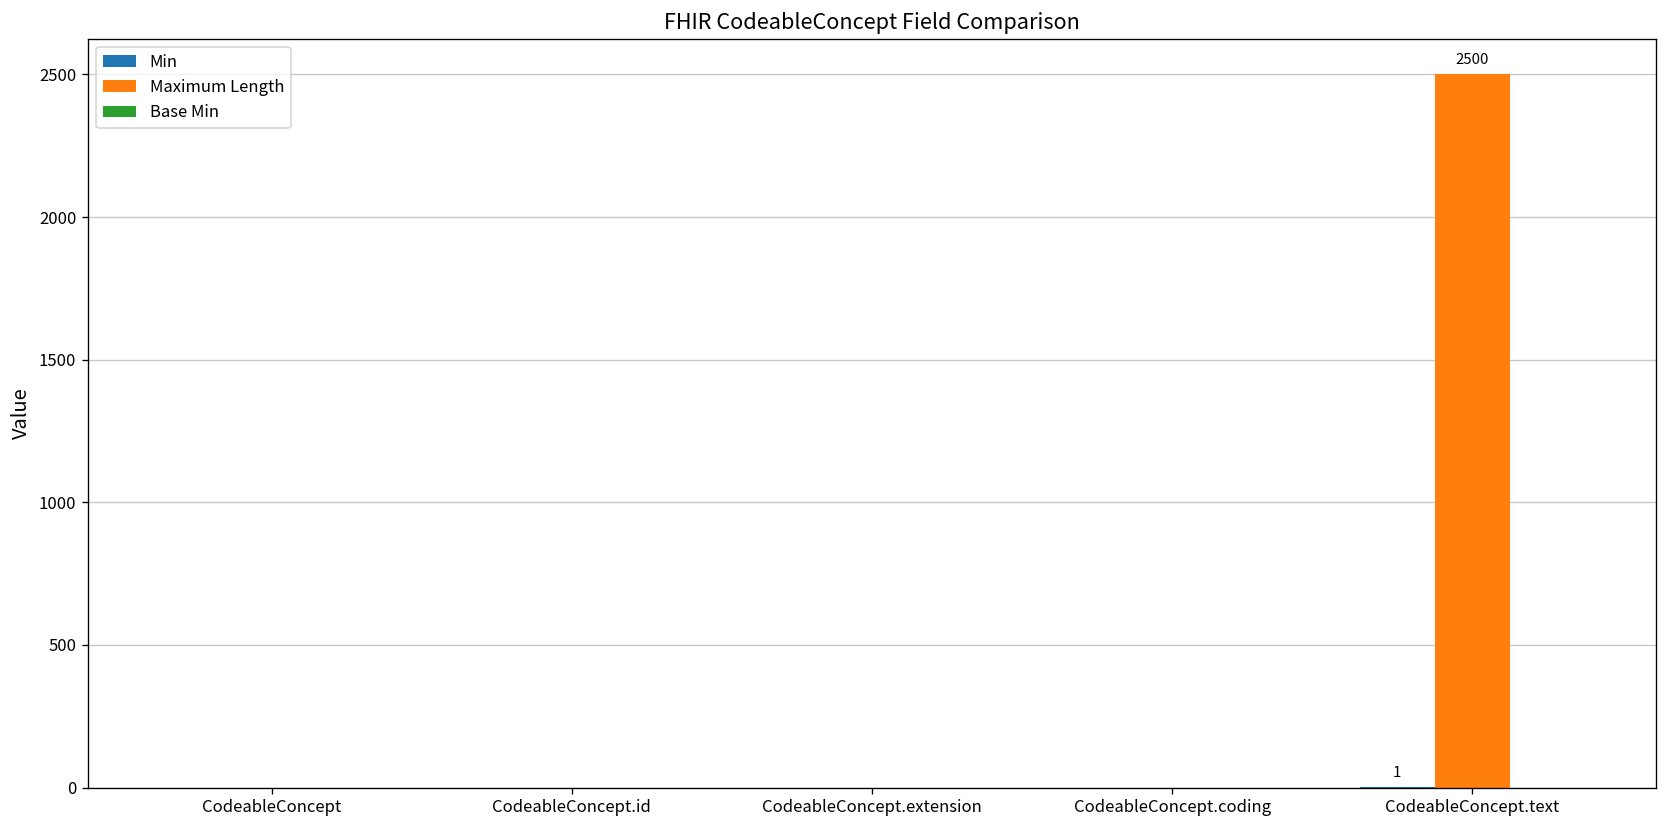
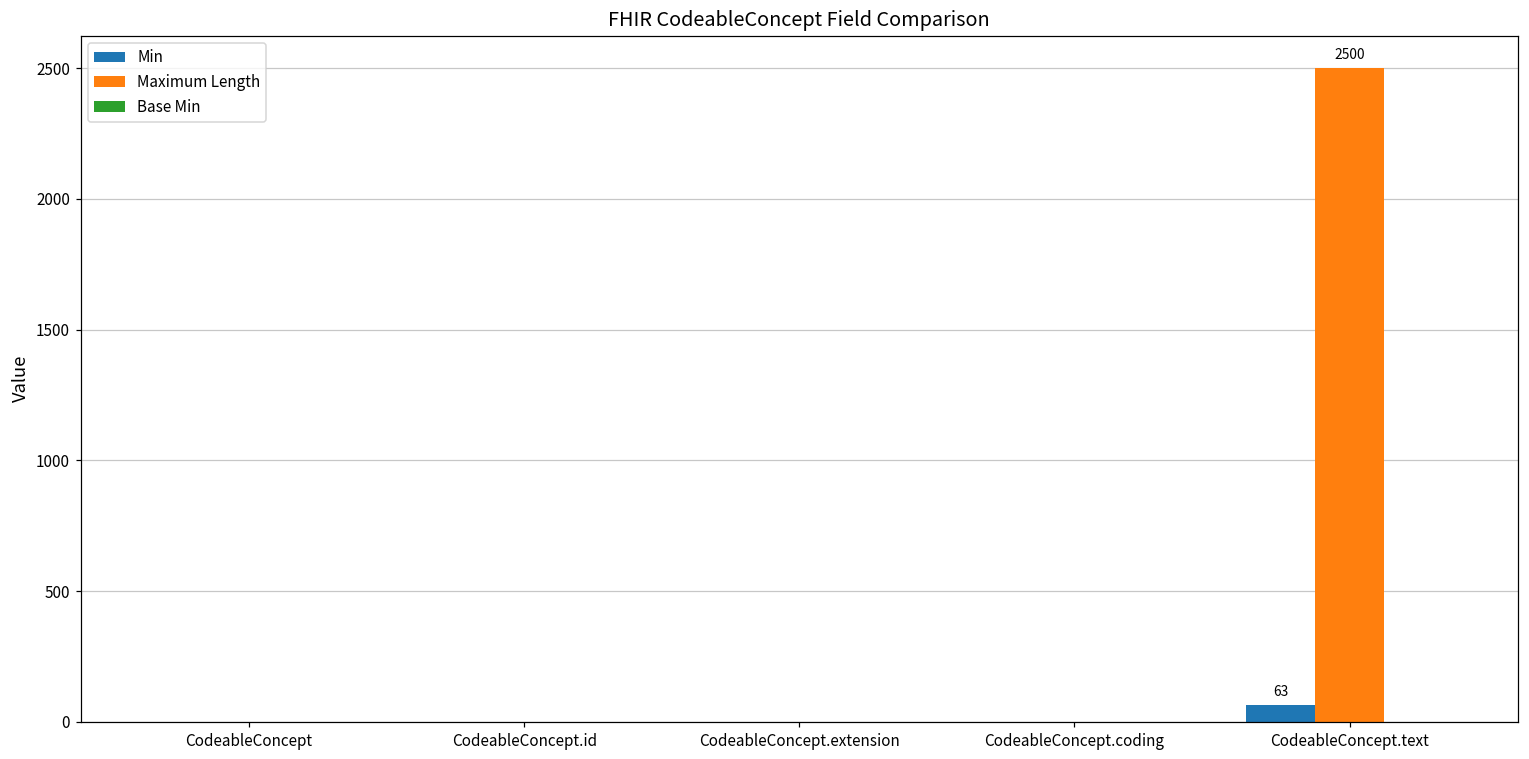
  {
    "Min": {
-     "CodeableConcept.text": 1
+     "CodeableConcept.text": 63
    },
    "Maximum Length": {
      "CodeableConcept.text": 2500
    },
    "Base Min": {
      "CodeableConcept": 0,
      "CodeableConcept.id": 0,
      "CodeableConcept.extension": 0,
      "CodeableConcept.coding": 0,
      "CodeableConcept.text": 0
    }
  }
